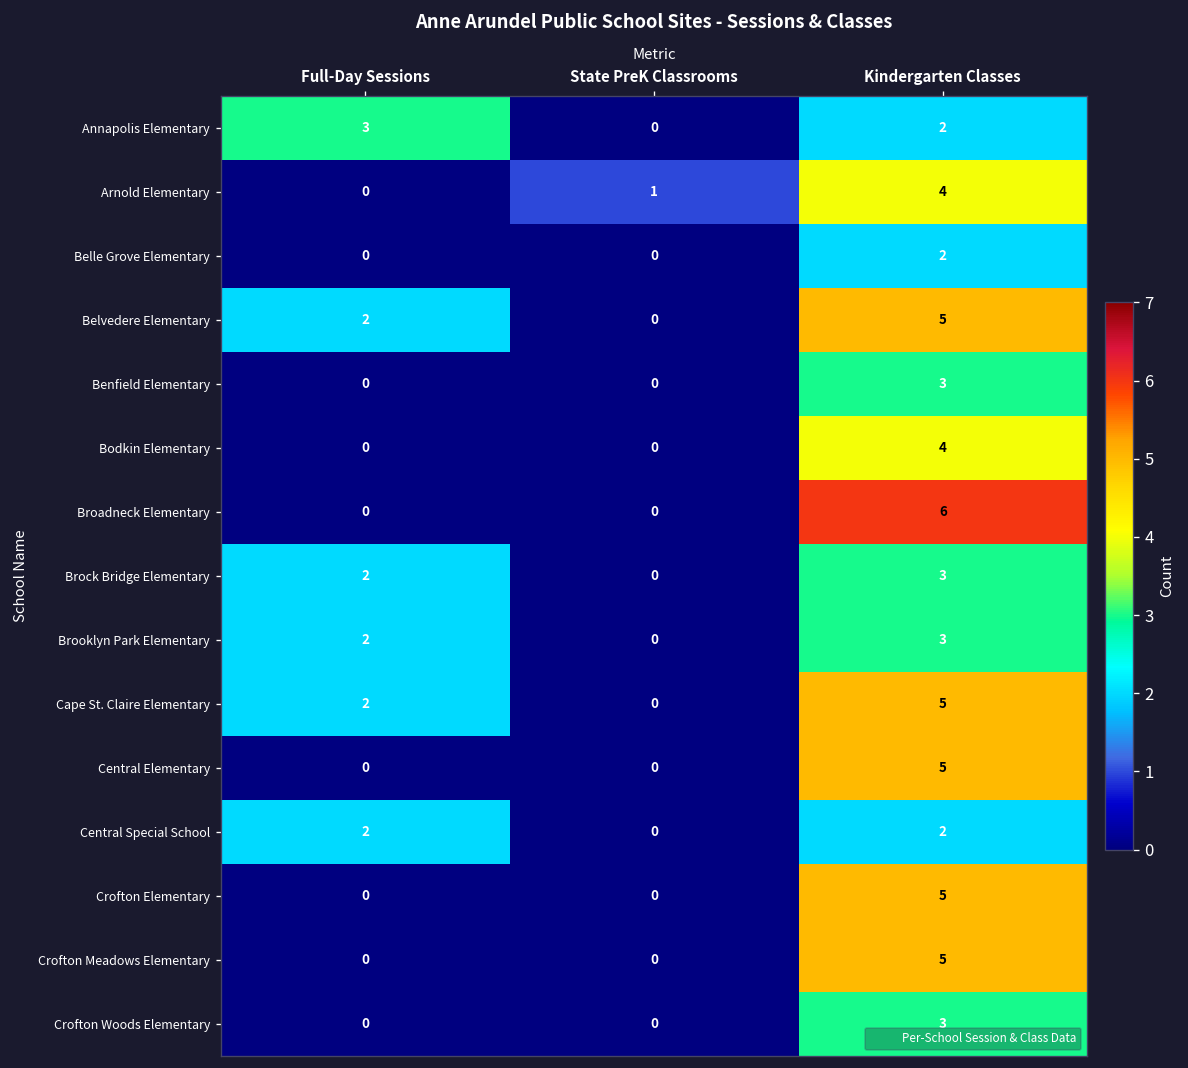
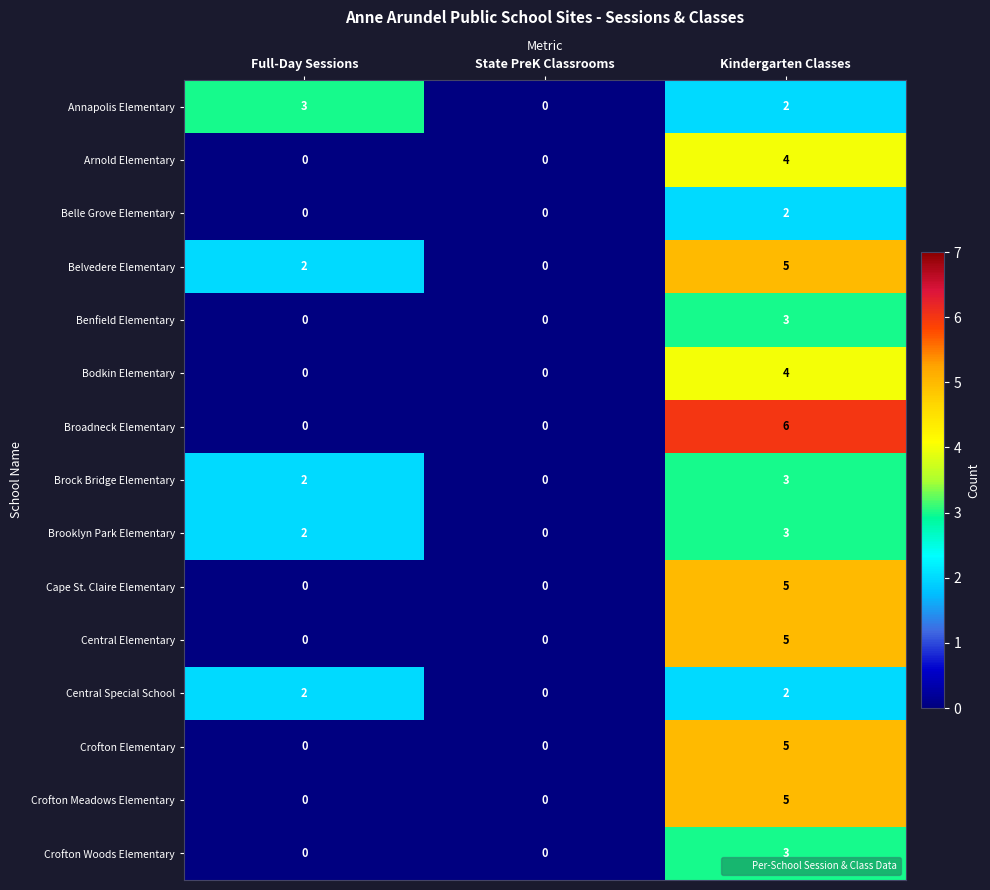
  {
    "Annapolis Elementary": {
      "Full-Day Sessions": 3,
      "State PreK Classrooms": 0,
      "Kindergarten Classes": 2
    },
    "Arnold Elementary": {
      "Full-Day Sessions": 0,
-     "State PreK Classrooms": 1,
+     "State PreK Classrooms": 0,
      "Kindergarten Classes": 4
    },
    "Belle Grove Elementary": {
      "Full-Day Sessions": 0,
      "State PreK Classrooms": 0,
      "Kindergarten Classes": 2
    },
    "Belvedere Elementary": {
      "Full-Day Sessions": 2,
      "State PreK Classrooms": 0,
      "Kindergarten Classes": 5
    },
    "Benfield Elementary": {
      "Full-Day Sessions": 0,
      "State PreK Classrooms": 0,
      "Kindergarten Classes": 3
    },
    "Bodkin Elementary": {
      "Full-Day Sessions": 0,
      "State PreK Classrooms": 0,
      "Kindergarten Classes": 4
    },
    "Broadneck Elementary": {
      "Full-Day Sessions": 0,
      "State PreK Classrooms": 0,
      "Kindergarten Classes": 6
    },
    "Brock Bridge Elementary": {
      "Full-Day Sessions": 2,
      "State PreK Classrooms": 0,
      "Kindergarten Classes": 3
    },
    "Brooklyn Park Elementary": {
      "Full-Day Sessions": 2,
      "State PreK Classrooms": 0,
      "Kindergarten Classes": 3
    },
    "Cape St. Claire Elementary": {
-     "Full-Day Sessions": 2,
+     "Full-Day Sessions": 0,
      "State PreK Classrooms": 0,
      "Kindergarten Classes": 5
    },
    "Central Elementary": {
      "Full-Day Sessions": 0,
      "State PreK Classrooms": 0,
      "Kindergarten Classes": 5
    },
    "Central Special School": {
      "Full-Day Sessions": 2,
      "State PreK Classrooms": 0,
      "Kindergarten Classes": 2
    },
    "Crofton Elementary": {
      "Full-Day Sessions": 0,
      "State PreK Classrooms": 0,
      "Kindergarten Classes": 5
    },
    "Crofton Meadows Elementary": {
      "Full-Day Sessions": 0,
      "State PreK Classrooms": 0,
      "Kindergarten Classes": 5
    },
    "Crofton Woods Elementary": {
      "Full-Day Sessions": 0,
      "State PreK Classrooms": 0
    }
  }
